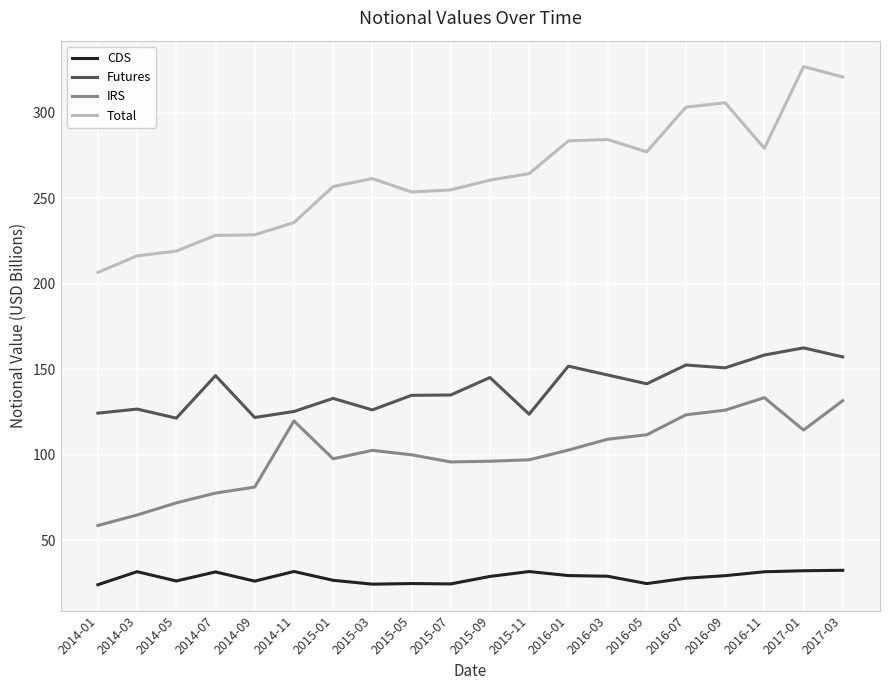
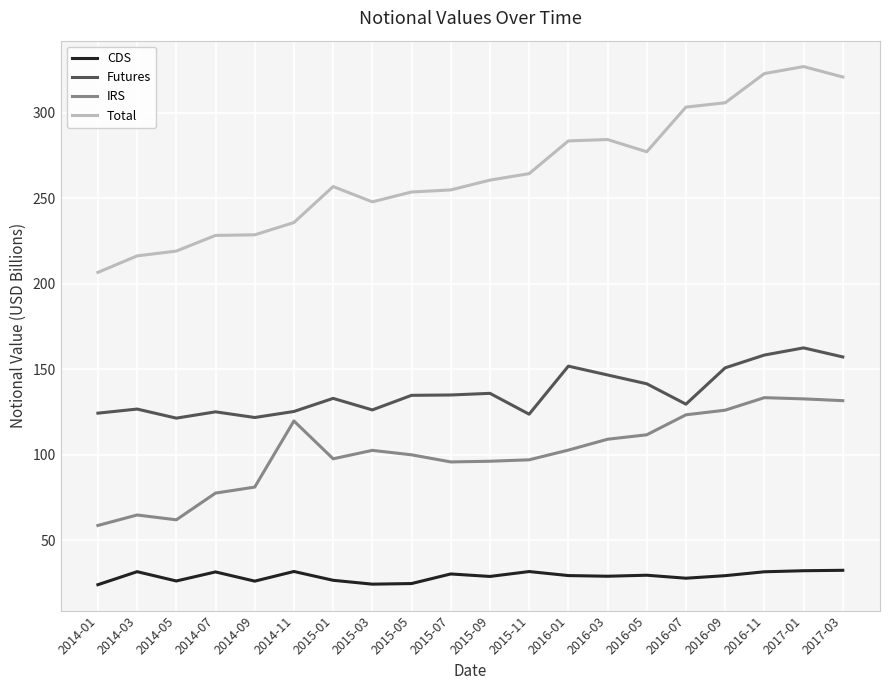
  {
    "CDS": {
      "2014-01": 24,
      "2014-03": 31,
      "2014-05": 26,
      "2014-07": 31,
      "2014-09": 26,
      "2014-11": 32,
      "2015-01": 26,
      "2015-03": 24,
      "2015-05": 25,
-     "2015-07": 24,
+     "2015-07": 30,
      "2015-09": 29,
      "2015-11": 32,
      "2016-01": 29,
      "2016-03": 29,
-     "2016-05": 24,
+     "2016-05": 29,
      "2016-07": 28,
      "2016-09": 29,
      "2016-11": 31,
      "2017-01": 32,
      "2017-03": 32
    },
    "Futures": {
      "2014-01": 124,
      "2014-03": 127,
      "2014-05": 121,
-     "2014-07": 146,
+     "2014-07": 125,
      "2014-09": 122,
      "2014-11": 125,
      "2015-01": 133,
      "2015-03": 126,
      "2015-05": 135,
      "2015-07": 135,
-     "2015-09": 145,
+     "2015-09": 136,
      "2015-11": 124,
      "2016-01": 152,
      "2016-03": 147,
      "2016-05": 141,
-     "2016-07": 152,
+     "2016-07": 129,
      "2016-09": 151,
      "2016-11": 158,
      "2017-01": 162,
      "2017-03": 157
    },
    "IRS": {
      "2014-01": 59,
      "2014-03": 65,
-     "2014-05": 72,
+     "2014-05": 62,
      "2014-07": 77,
      "2014-09": 81,
      "2014-11": 120,
      "2015-01": 98,
      "2015-03": 102,
      "2015-05": 100,
      "2015-07": 96,
      "2015-09": 96,
      "2015-11": 97,
      "2016-01": 103,
      "2016-03": 109,
      "2016-05": 112,
      "2016-07": 123,
      "2016-09": 126,
      "2016-11": 133,
-     "2017-01": 114,
+     "2017-01": 133,
      "2017-03": 132
    },
    "Total": {
      "2014-01": 207,
      "2014-03": 216,
      "2014-05": 219,
      "2014-07": 228,
      "2014-09": 229,
      "2014-11": 236,
      "2015-01": 257,
-     "2015-03": 261,
+     "2015-03": 248,
      "2015-05": 254,
      "2015-07": 255,
      "2015-09": 261,
      "2015-11": 264,
      "2016-01": 284,
      "2016-03": 284,
      "2016-05": 277,
      "2016-07": 303,
      "2016-09": 306,
-     "2016-11": 279,
+     "2016-11": 323,
      "2017-01": 327,
      "2017-03": 321
    }
  }
